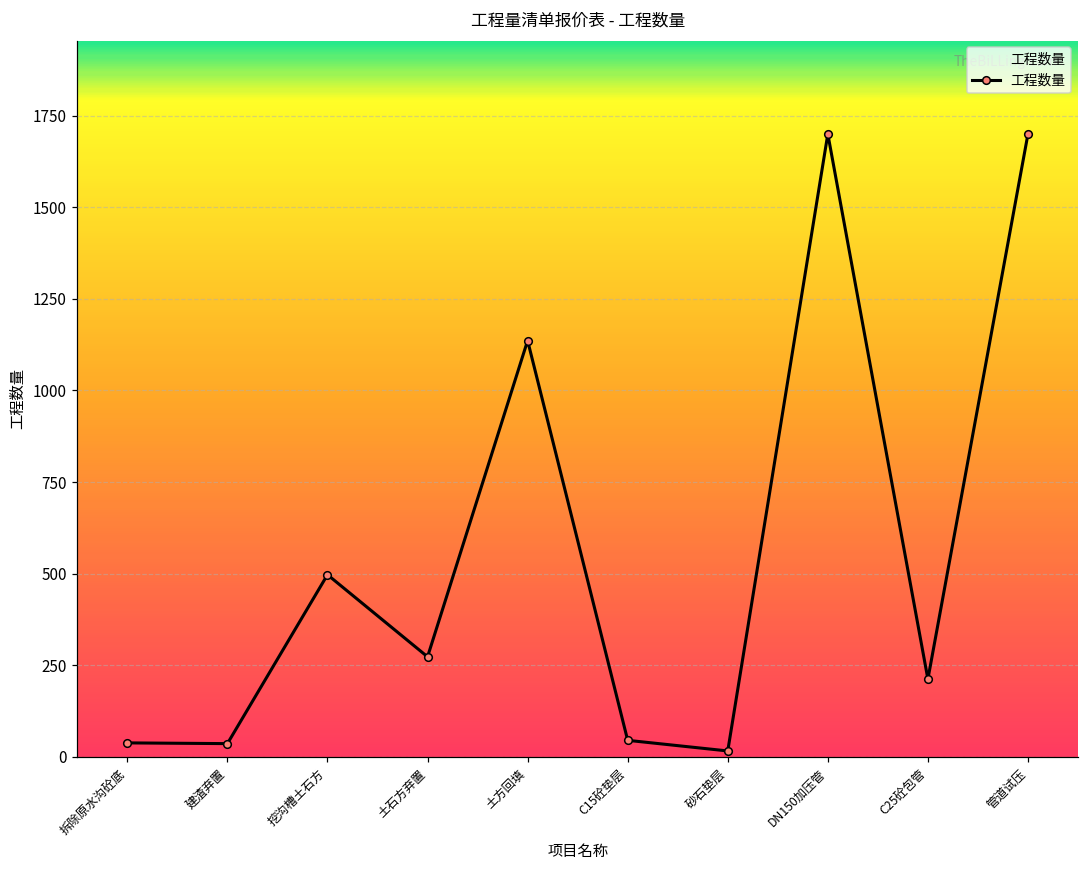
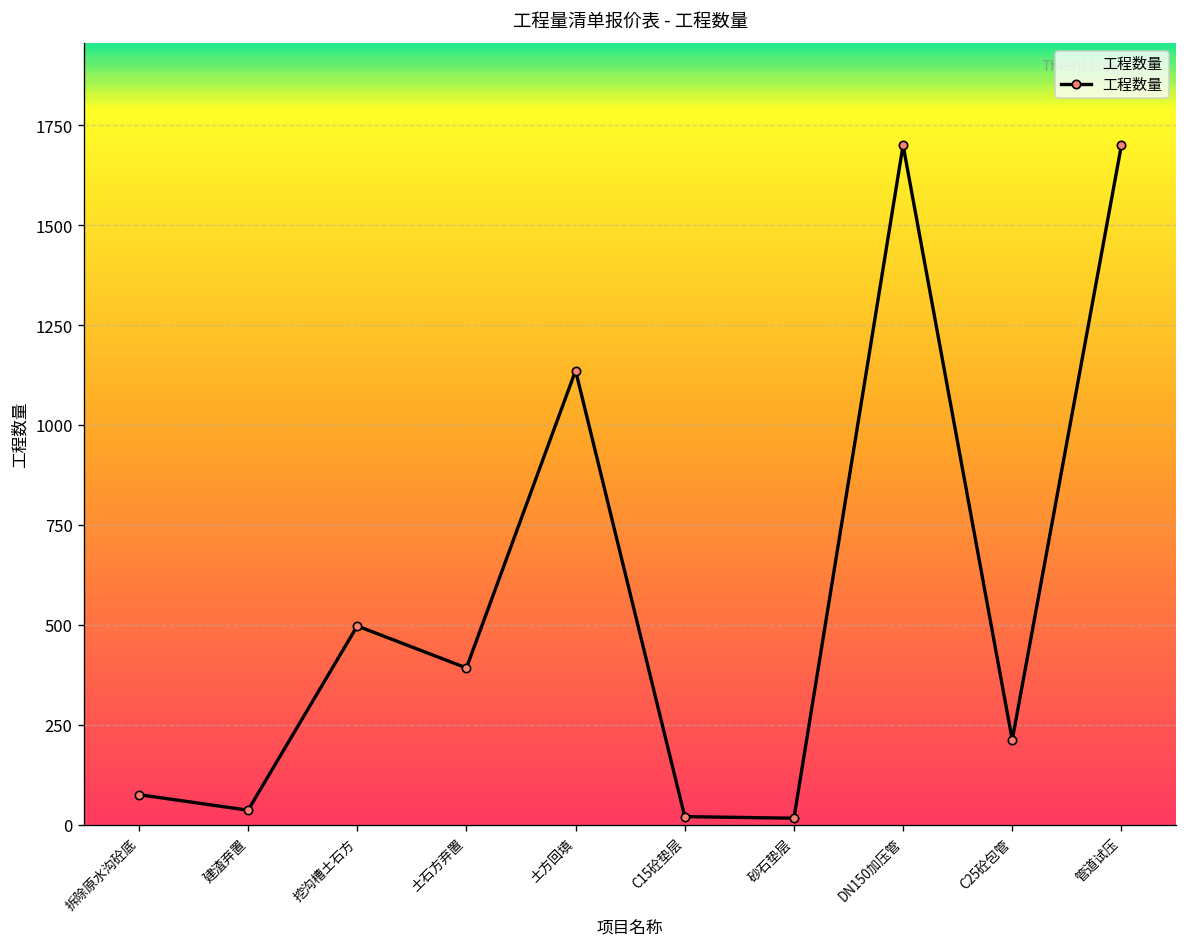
  {
-   "拆除原水沟砼底": 40,
+   "拆除原水沟砼底": 80,
    "建渣弃置": 40,
    "挖沟槽土石方": 500,
-   "土石方弃置": 270,
+   "土石方弃置": 390,
    "土方回填": 1140,
-   "C15砼垫层": 50,
+   "C15砼垫层": 20,
    "砂石垫层": 20,
    "DN150加压管": 1700,
    "C25砼包管": 210,
    "管道试压": 1700
  }
